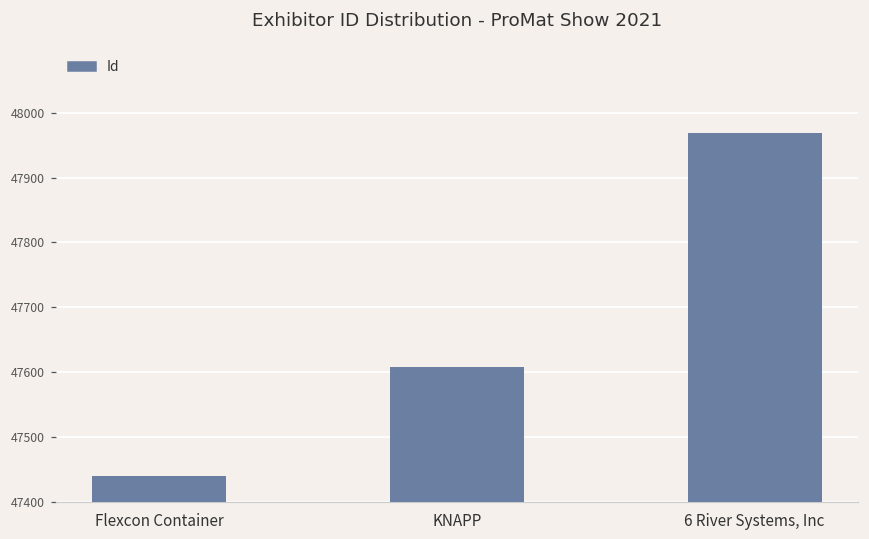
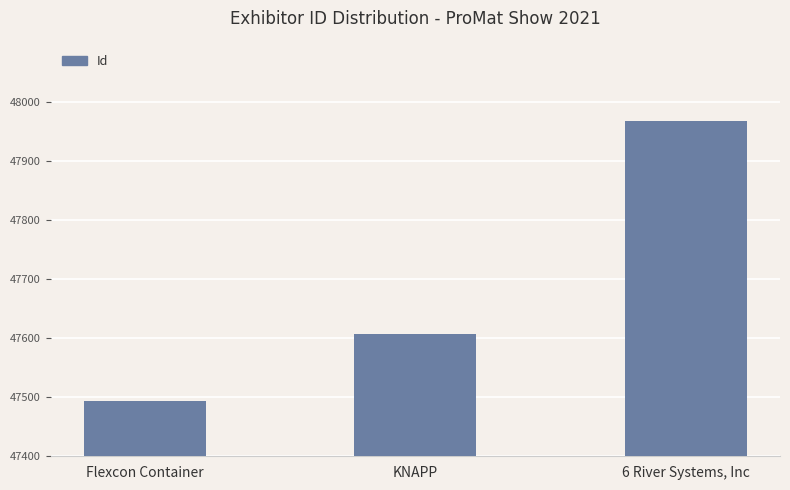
  {
-   "Flexcon Container": 47440,
+   "Flexcon Container": 47490,
    "KNAPP": 47610,
    "6 River Systems, Inc": 47970
  }
